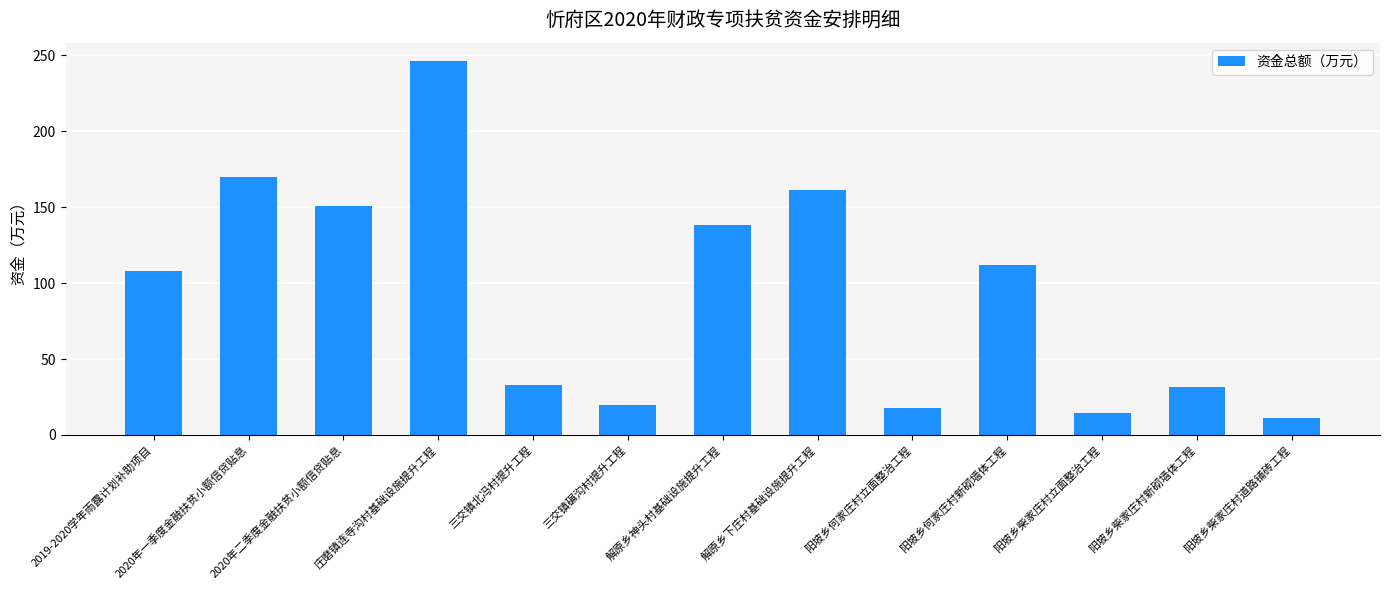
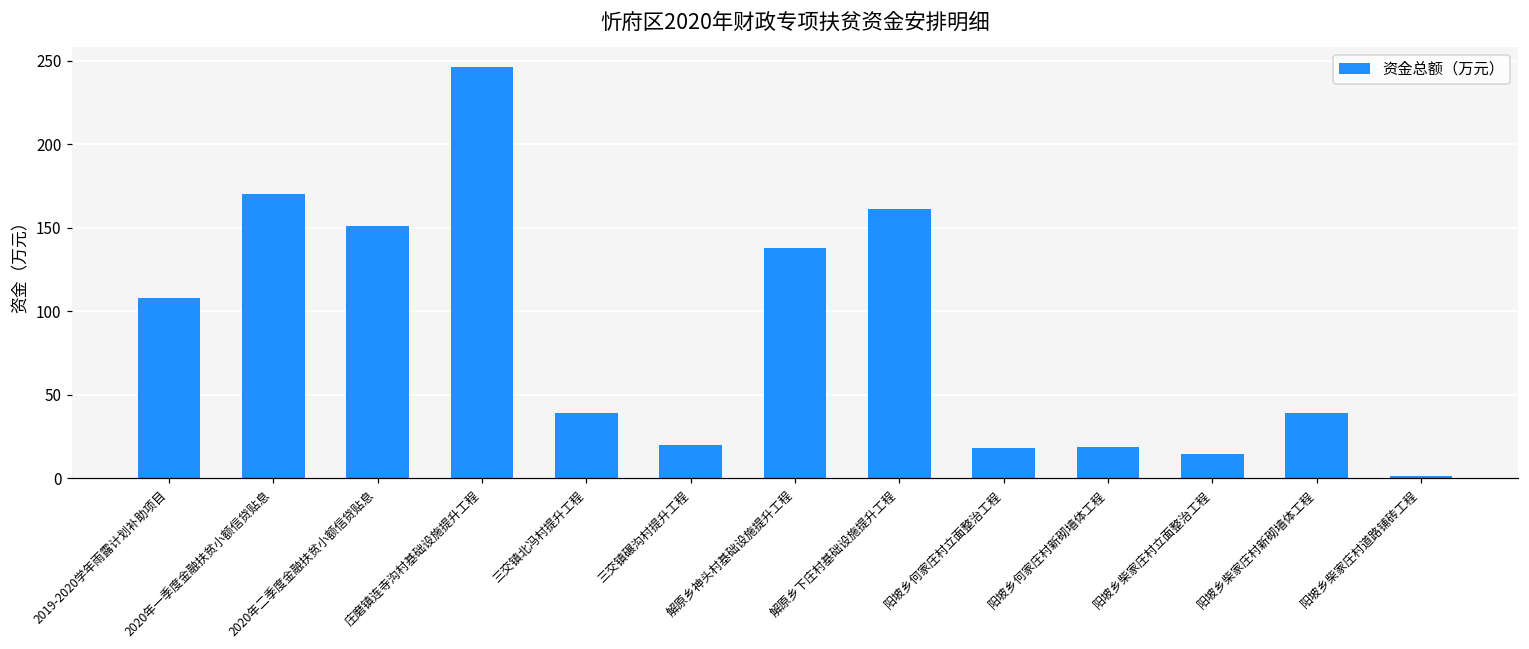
  {
    "2019-2020学年雨露计划补助项目": 108,
    "2020年一季度金融扶贫小额信贷贴息": 170,
    "2020年二季度金融扶贫小额信贷贴息": 151,
    "庄磨镇连寺沟村基础设施提升工程": 246,
-   "三交镇北冯村提升工程": 33,
+   "三交镇北冯村提升工程": 39,
    "三交镇碾沟村提升工程": 20,
    "解原乡神头村基础设施提升工程": 138,
    "解原乡下庄村基础设施提升工程": 161,
    "阳坡乡何家庄村立面整治工程": 18,
-   "阳坡乡何家庄村新砌墙体工程": 112,
+   "阳坡乡何家庄村新砌墙体工程": 19,
    "阳坡乡柴家庄村立面整治工程": 15,
-   "阳坡乡柴家庄村新砌墙体工程": 32,
-   "阳坡乡柴家庄村道路铺砖工程": 11
+   "阳坡乡柴家庄村新砌墙体工程": 39,
+   "阳坡乡柴家庄村道路铺砖工程": 1
  }
